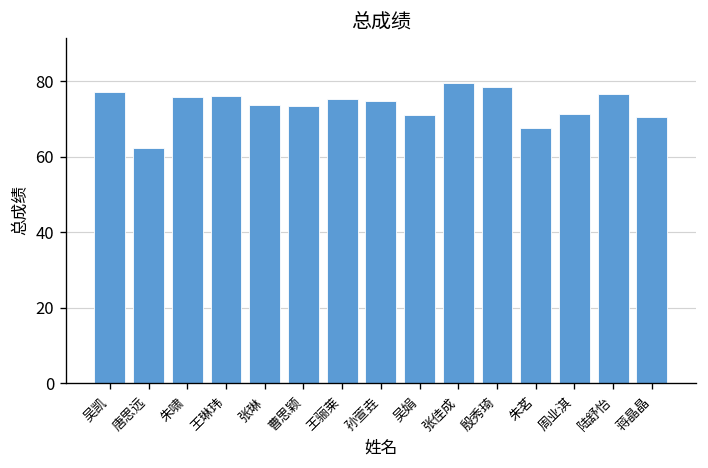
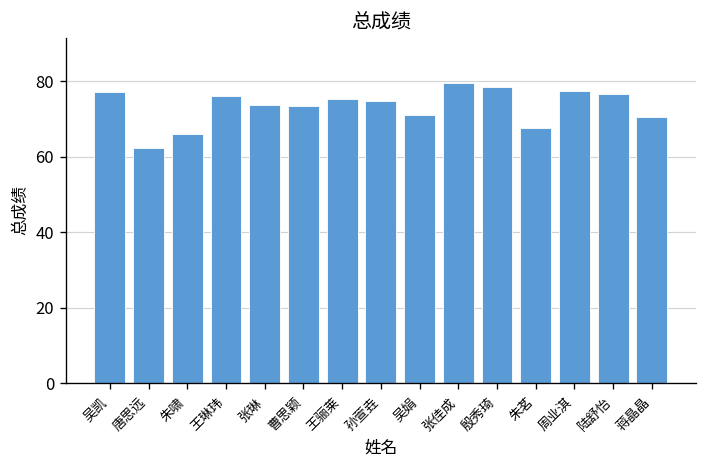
  {
    "吴凯": 77,
    "唐思远": 62,
-   "朱啸": 76,
+   "朱啸": 66,
    "王琳玮": 76,
    "张琳": 74,
    "曹思颖": 74,
    "王骊莱": 75,
    "孙萱垚": 75,
    "吴娟": 71,
    "张佳成": 80,
    "殷秀琦": 78,
    "朱茗": 68,
-   "周业淇": 71,
+   "周业淇": 78,
    "陆舒怡": 77,
    "蒋晶晶": 71
  }
